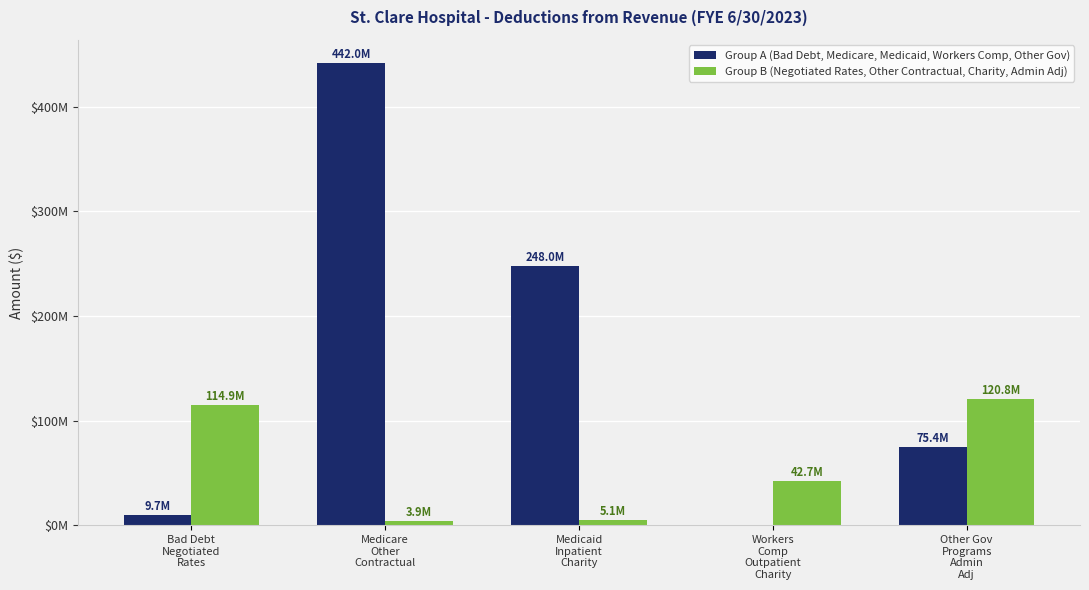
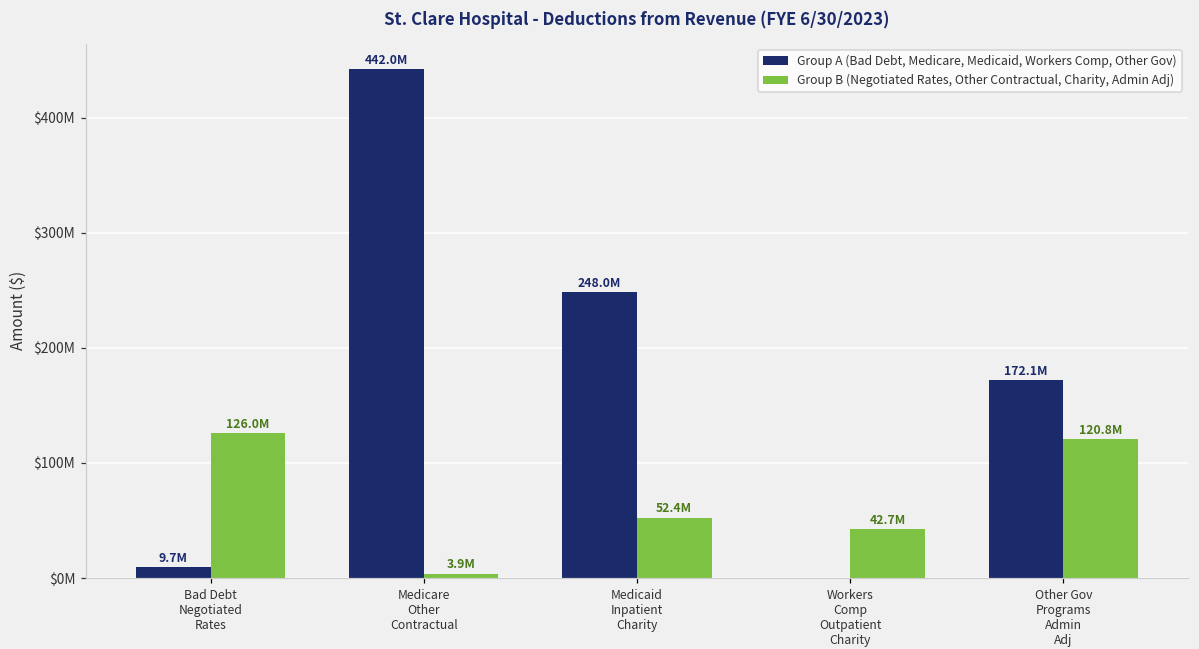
  {
    "Group A (Bad Debt, Medicare, Medicaid, Workers Comp, Other Gov)": {
      "Bad Debt Negotiated Rates": "9.7M",
      "Medicare Other Contractual": "442.0M",
      "Medicaid Inpatient Charity": "248.0M",
-     "Other Gov Programs Admin Adj": "75.4M"
+     "Other Gov Programs Admin Adj": "172.1M"
    },
    "Group B (Negotiated Rates, Other Contractual, Charity, Admin Adj)": {
-     "Bad Debt Negotiated Rates": "114.9M",
+     "Bad Debt Negotiated Rates": "126.0M",
      "Medicare Other Contractual": "3.9M",
-     "Medicaid Inpatient Charity": "5.1M",
+     "Medicaid Inpatient Charity": "52.4M",
      "Workers Comp Outpatient Charity": "42.7M",
      "Other Gov Programs Admin Adj": "120.8M"
    }
  }
